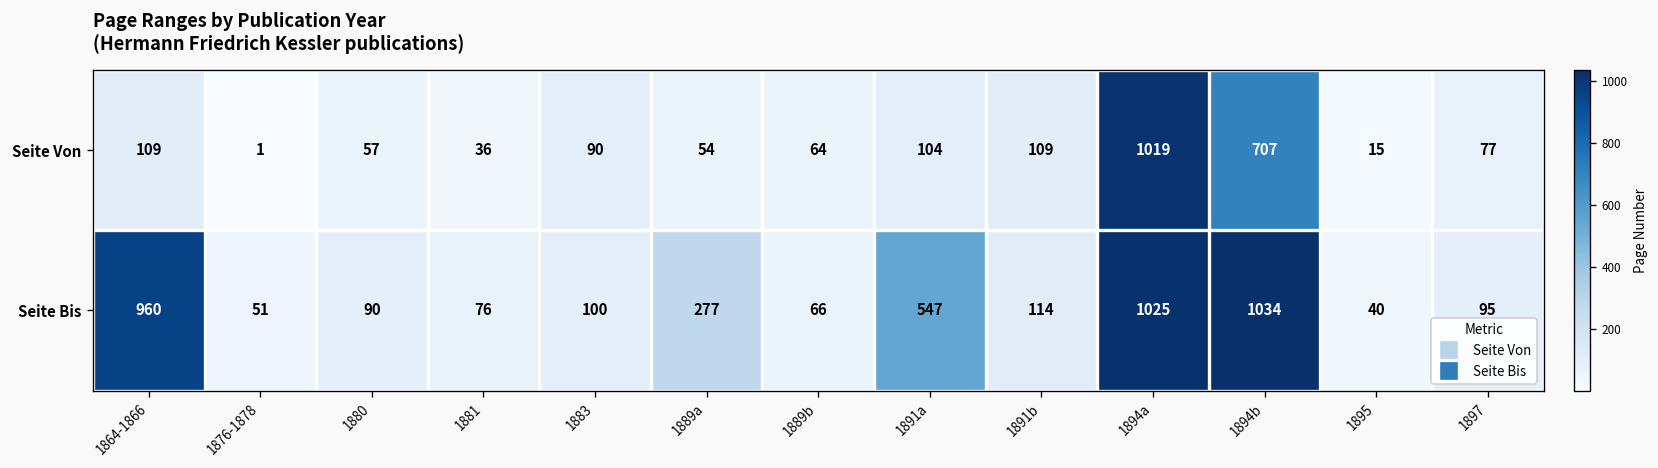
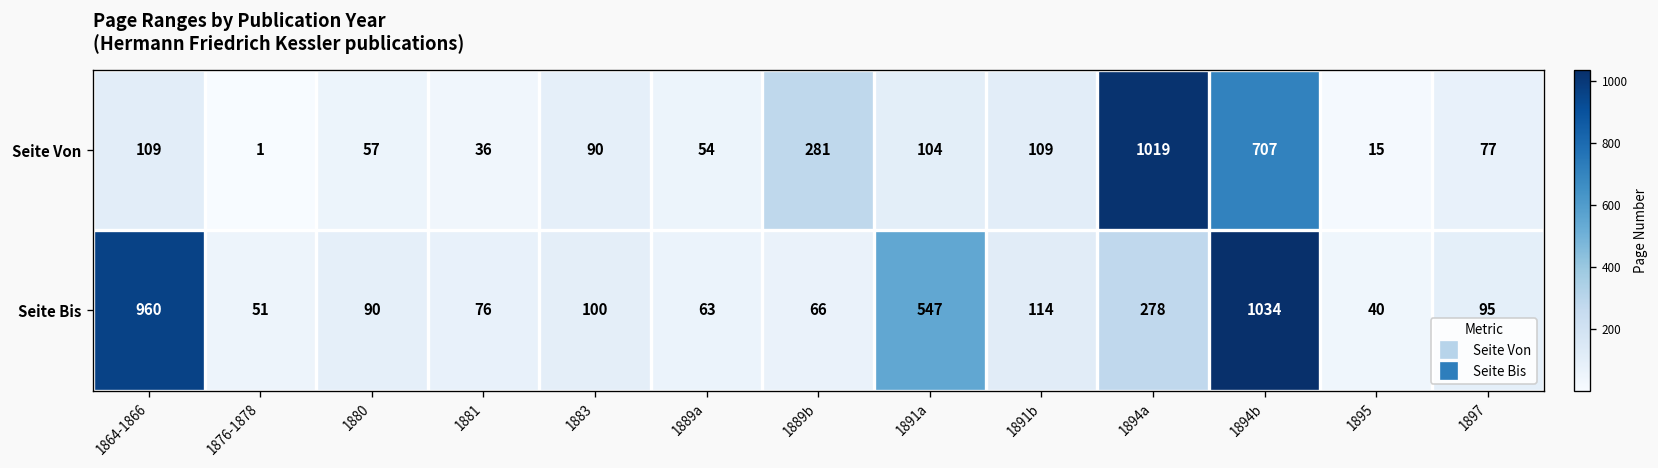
  {
    "Seite Von": {
      "1864-1866": 109,
      "1876-1878": 1,
      "1880": 57,
      "1881": 36,
      "1883": 90,
      "1889a": 54,
-     "1889b": 64,
+     "1889b": 281,
      "1891a": 104,
      "1891b": 109,
      "1894a": 1019,
      "1894b": 707,
      "1895": 15,
      "1897": 77
    },
    "Seite Bis": {
      "1864-1866": 960,
      "1876-1878": 51,
      "1880": 90,
      "1881": 76,
      "1883": 100,
-     "1889a": 277,
+     "1889a": 63,
      "1889b": 66,
      "1891a": 547,
      "1891b": 114,
-     "1894a": 1025,
+     "1894a": 278,
      "1894b": 1034,
      "1895": 40,
      "1897": 95
    }
  }
